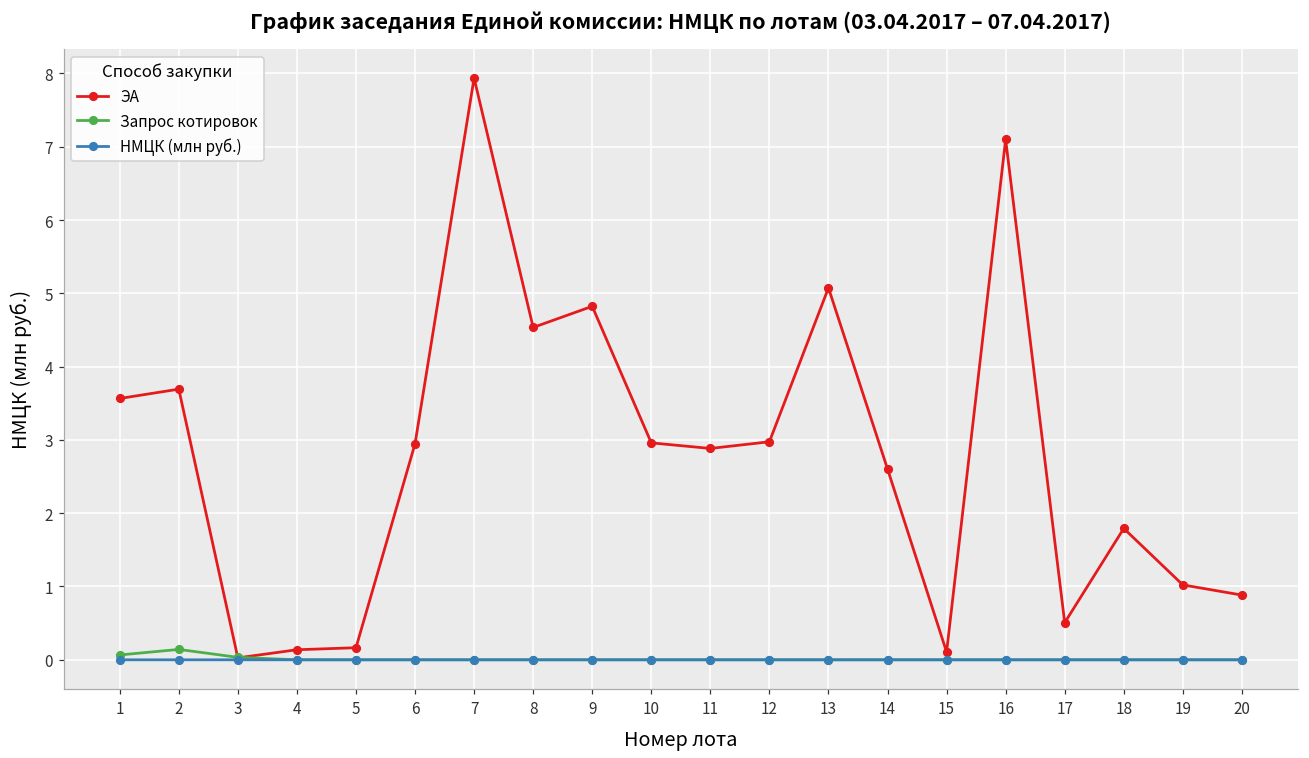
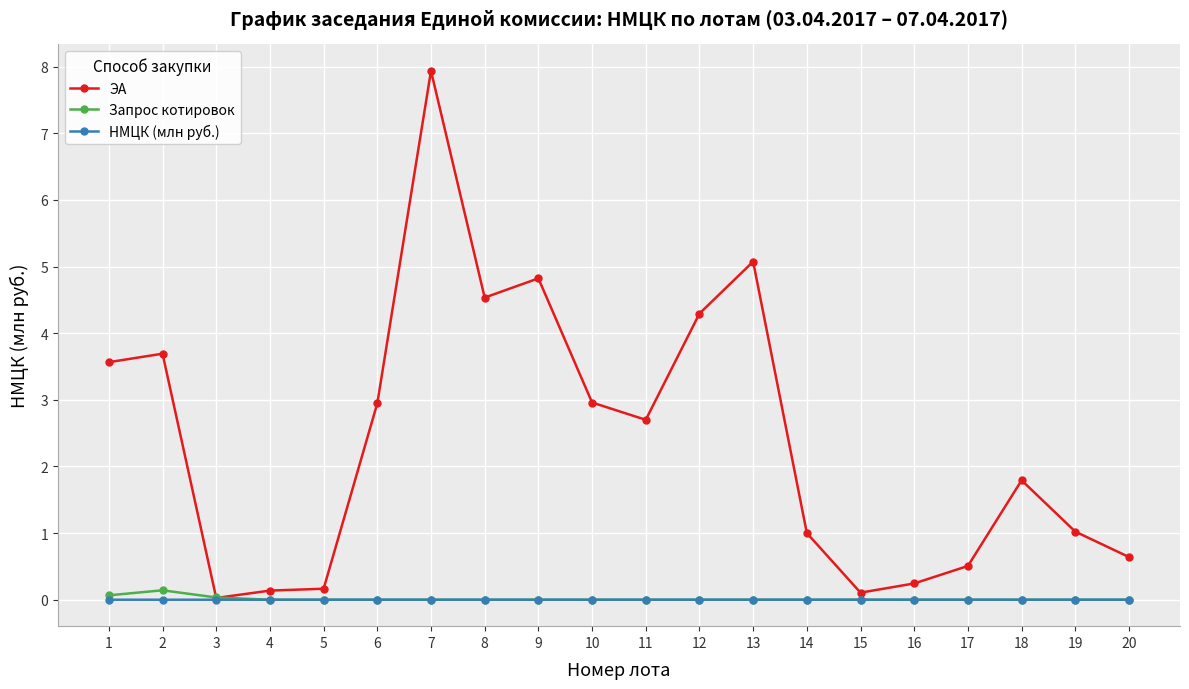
  {
    "ЭА": {
      "1": 3.6,
      "2": 3.7,
      "4": 0.1,
      "5": 0.2,
      "6": 2.9,
      "7": 7.9,
      "8": 4.5,
      "9": 4.8,
      "10": 3.0,
-     "11": 2.9,
-     "12": 3.0,
+     "11": 2.7,
+     "12": 4.3,
      "13": 5.1,
-     "14": 2.6,
+     "14": 1.0,
      "15": 0.1,
-     "16": 7.1,
+     "16": 0.2,
      "17": 0.5,
      "18": 1.8,
      "19": 1.0,
-     "20": 0.9
+     "20": 0.6
    },
    "Запрос котировок": {
      "1": 0.1,
      "2": 0.1
    },
    "НМЦК (млн руб.)": {
      "1": 0.0,
      "2": 0.0
    }
  }
